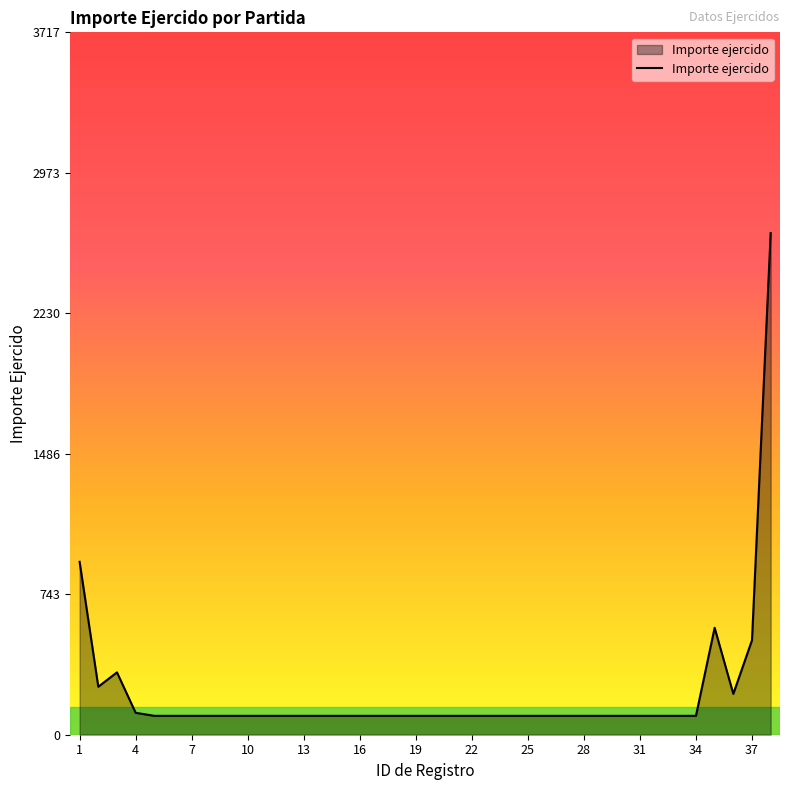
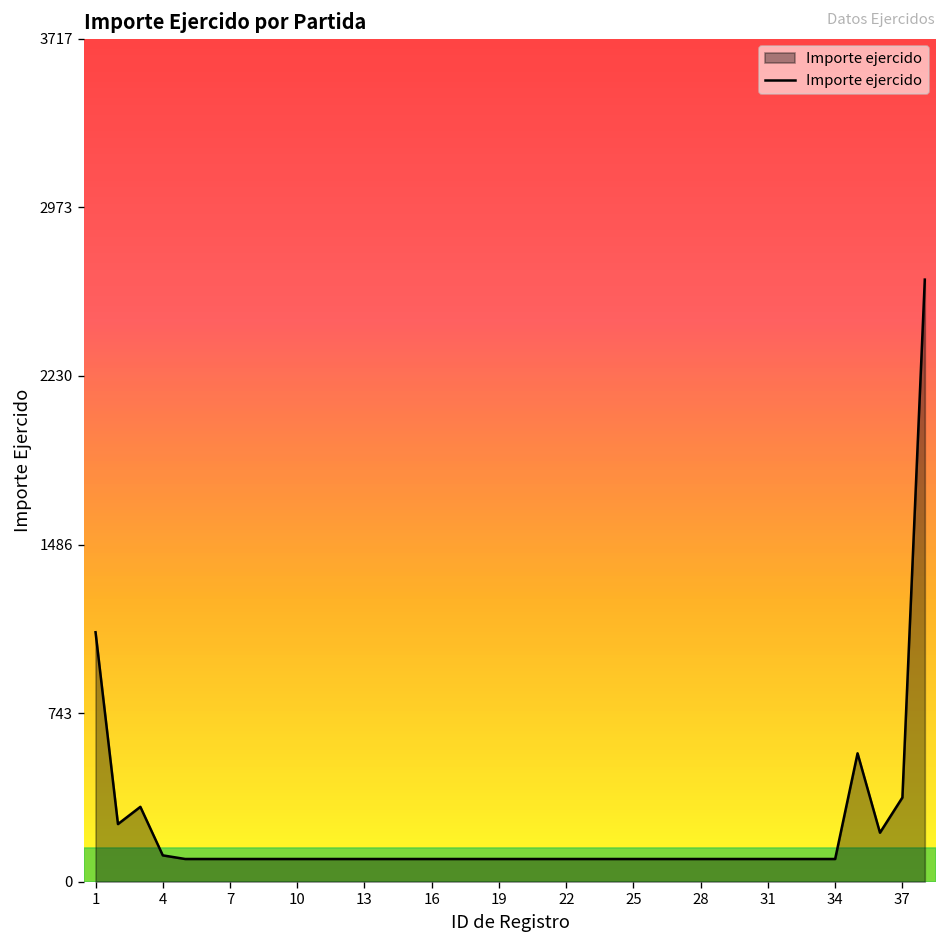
  {
-   "1": 920,
-   "37": 500
+   "1": 1100,
+   "37": 370
  }
